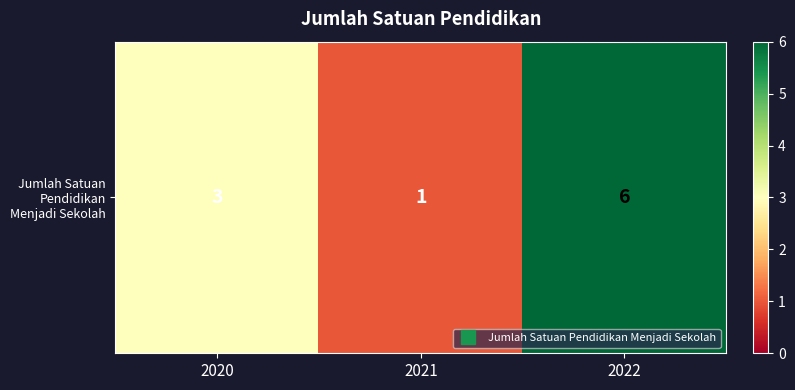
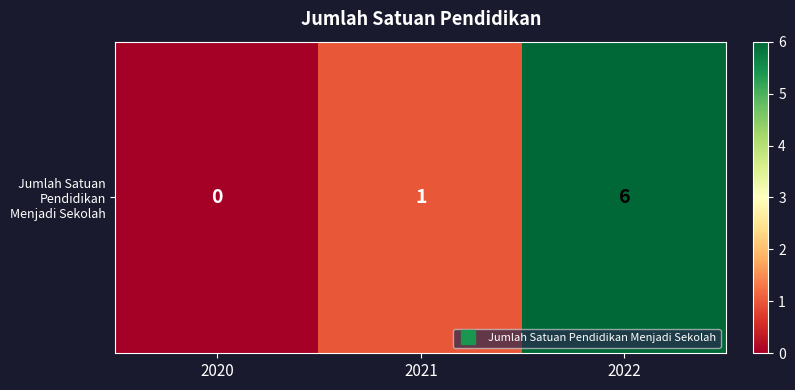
  {
    "Jumlah Satuan Pendidikan Menjadi Sekolah": {
-     "2020": 3,
+     "2020": 0,
      "2021": 1,
      "2022": 6
    }
  }
